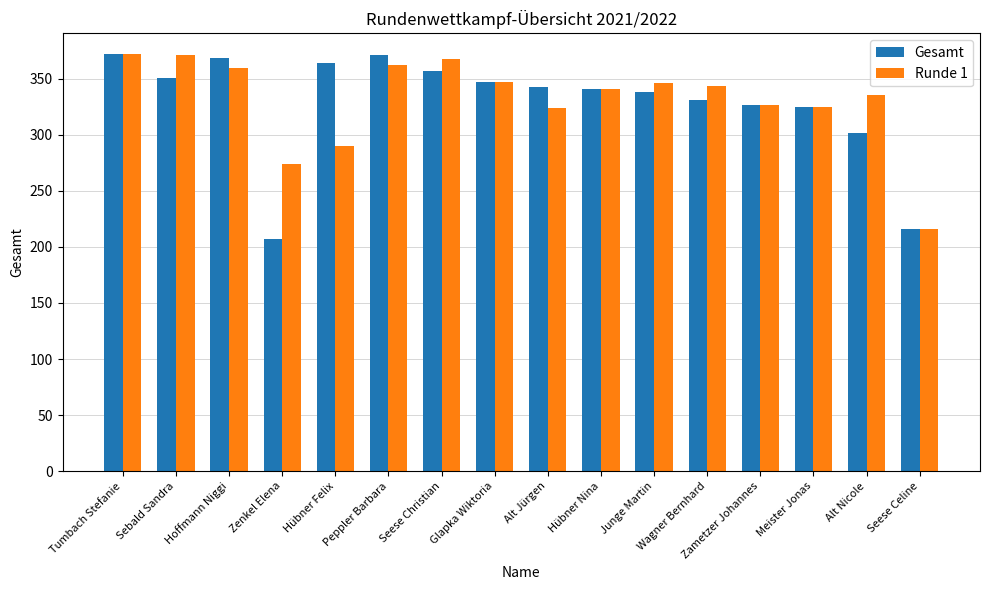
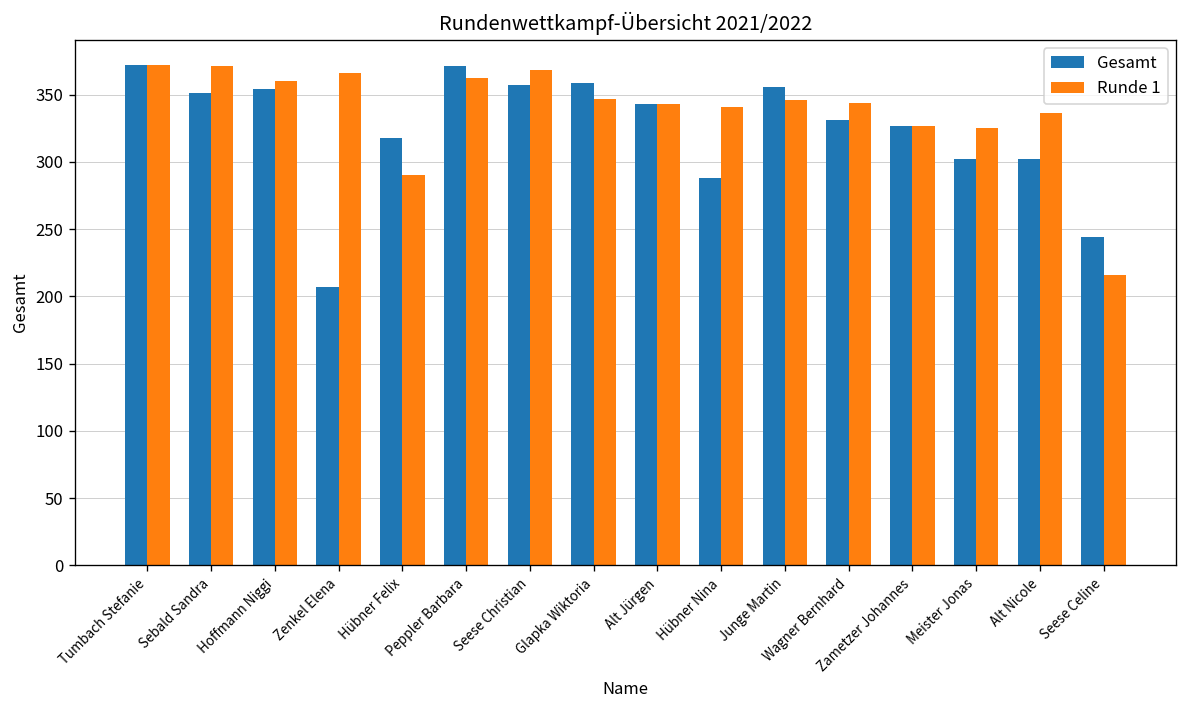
  {
    "Gesamt": {
      "Tumbach Stefanie": 372,
      "Sebald Sandra": 351,
-     "Hoffmann Niggi": 369,
+     "Hoffmann Niggi": 354,
      "Zenkel Elena": 207,
-     "Hübner Felix": 364,
+     "Hübner Felix": 318,
      "Peppler Barbara": 371,
      "Seese Christian": 357,
-     "Glapka Wiktoria": 347,
+     "Glapka Wiktoria": 359,
      "Alt Jürgen": 343,
-     "Hübner Nina": 341,
-     "Junge Martin": 338,
+     "Hübner Nina": 288,
+     "Junge Martin": 356,
      "Wagner Bernhard": 331,
      "Zametzer Johannes": 327,
-     "Meister Jonas": 325,
+     "Meister Jonas": 302,
      "Alt Nicole": 302,
-     "Seese Celine": 216
+     "Seese Celine": 244
    },
    "Runde 1": {
      "Tumbach Stefanie": 372,
      "Sebald Sandra": 371,
      "Hoffmann Niggi": 360,
-     "Zenkel Elena": 274,
+     "Zenkel Elena": 366,
      "Hübner Felix": 290,
      "Peppler Barbara": 362,
      "Seese Christian": 368,
      "Glapka Wiktoria": 347,
-     "Alt Jürgen": 324,
+     "Alt Jürgen": 343,
      "Hübner Nina": 341,
      "Junge Martin": 346,
      "Wagner Bernhard": 344,
      "Zametzer Johannes": 327,
      "Meister Jonas": 325,
      "Alt Nicole": 336,
      "Seese Celine": 216
    }
  }
